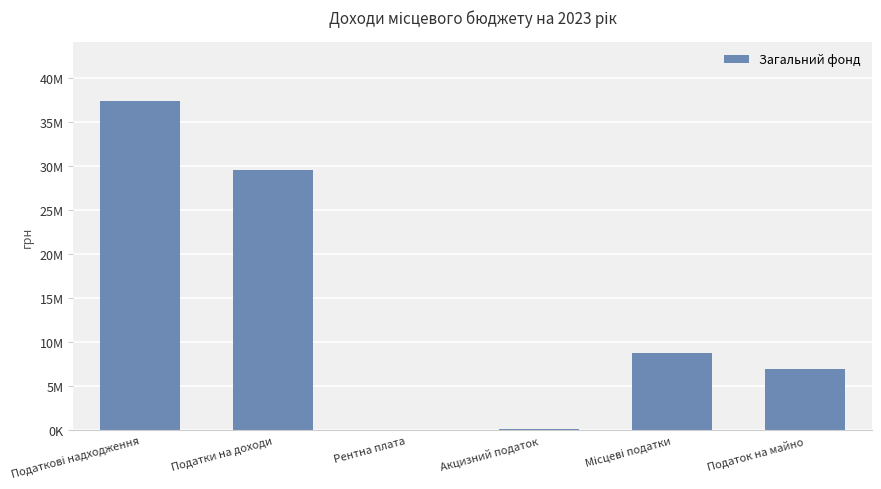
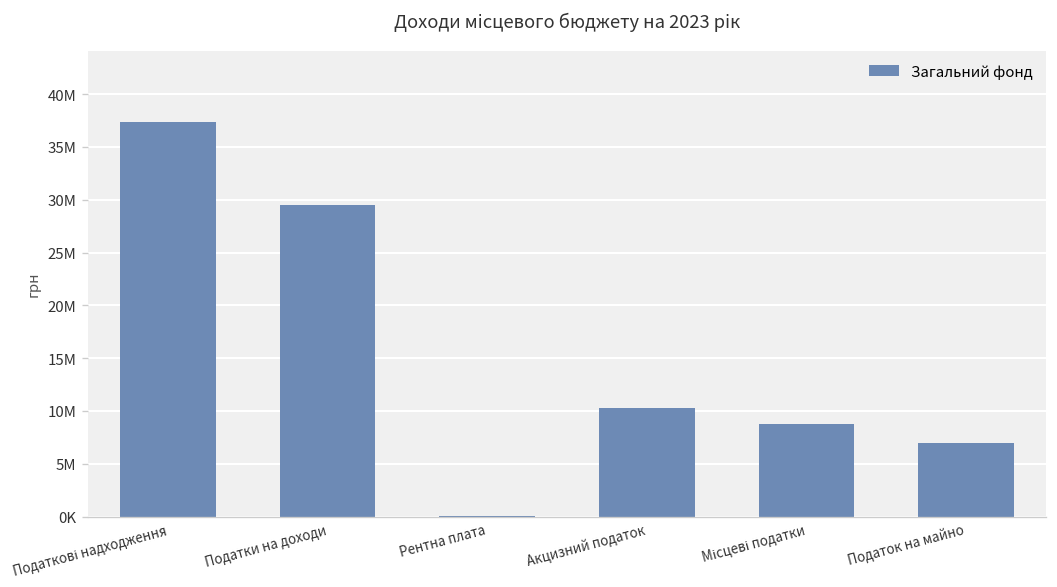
  {
    "Податкові надходження": 37000000,
    "Податки на доходи": 30000000,
-   "Акцизний податок": 0,
+   "Акцизний податок": 10000000,
    "Місцеві податки": 9000000,
    "Податок на майно": 7000000
  }
